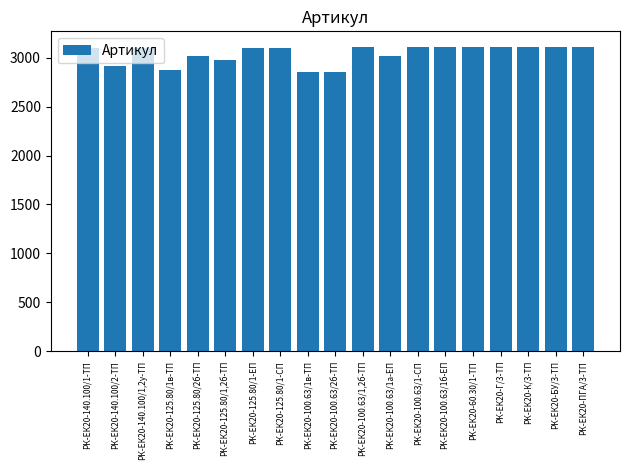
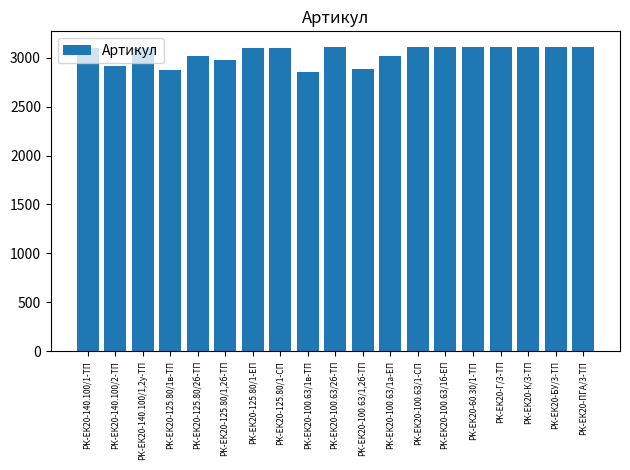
  {
    "РК-ЕК20-140.100/2-ТП": 2900,
    "РК-ЕК20-125.80/1в-ТП": 2900,
    "РК-ЕК20-125.80/2б-ТП": 3000,
    "РК-ЕК20-125.80/1,2б-ТП": 3000,
    "РК-ЕК20-125.80/1-ЕП": 3100,
    "РК-ЕК20-125.80/1-СП": 3100,
    "РК-ЕК20-100.63/1в-ТП": 2900,
-   "РК-ЕК20-100.63/2б-ТП": 2900,
-   "РК-ЕК20-100.63/1,2б-ТП": 3100,
+   "РК-ЕК20-100.63/2б-ТП": 3100,
+   "РК-ЕК20-100.63/1,2б-ТП": 2900,
    "РК-ЕК20-100.63/1а-ЕП": 3000,
    "РК-ЕК20-100.63/1-СП": 3100,
    "РК-ЕК20-100.63/1б-ЕП": 3100,
    "РК-ЕК20-60.30/1-ТП": 3100,
    "РК-ЕК20-Г/3-ТП": 3100,
    "РК-ЕК20-К/3-ТП": 3100,
    "РК-ЕК20-БУ/3-ТП": 3100,
    "РК-ЕК20-ПГА/3-ТП": 3100
  }
